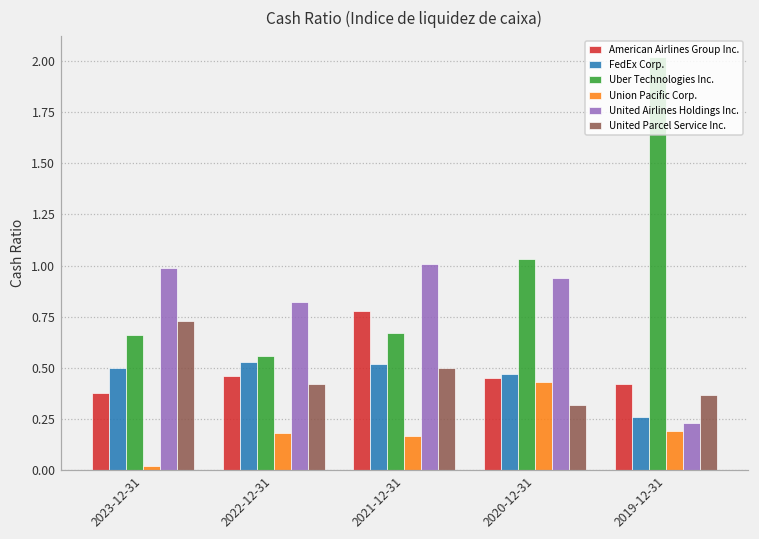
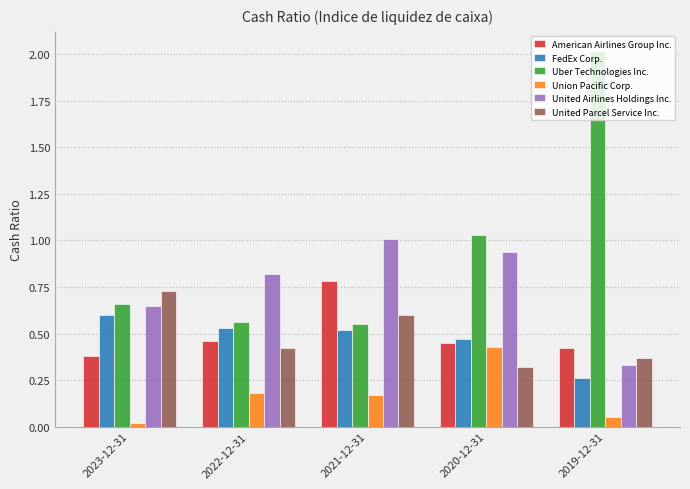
  {
    "American Airlines Group Inc.": {
      "2023-12-31": 0.38,
      "2022-12-31": 0.46,
      "2021-12-31": 0.78,
      "2020-12-31": 0.45,
      "2019-12-31": 0.42
    },
    "FedEx Corp.": {
-     "2023-12-31": 0.5,
+     "2023-12-31": 0.6,
      "2022-12-31": 0.53,
      "2021-12-31": 0.52,
      "2020-12-31": 0.47,
      "2019-12-31": 0.26
    },
    "Uber Technologies Inc.": {
      "2023-12-31": 0.66,
      "2022-12-31": 0.56,
-     "2021-12-31": 0.67,
+     "2021-12-31": 0.55,
      "2020-12-31": 1.03
    },
    "Union Pacific Corp.": {
      "2023-12-31": 0.02,
      "2022-12-31": 0.18,
      "2021-12-31": 0.17,
      "2020-12-31": 0.43,
-     "2019-12-31": 0.19
+     "2019-12-31": 0.05
    },
    "United Airlines Holdings Inc.": {
-     "2023-12-31": 0.99,
+     "2023-12-31": 0.65,
      "2022-12-31": 0.82,
      "2021-12-31": 1.01,
      "2020-12-31": 0.94,
-     "2019-12-31": 0.23
+     "2019-12-31": 0.33
    },
    "United Parcel Service Inc.": {
      "2023-12-31": 0.73,
      "2022-12-31": 0.42,
-     "2021-12-31": 0.5,
+     "2021-12-31": 0.6,
      "2020-12-31": 0.32,
      "2019-12-31": 0.37
    }
  }
